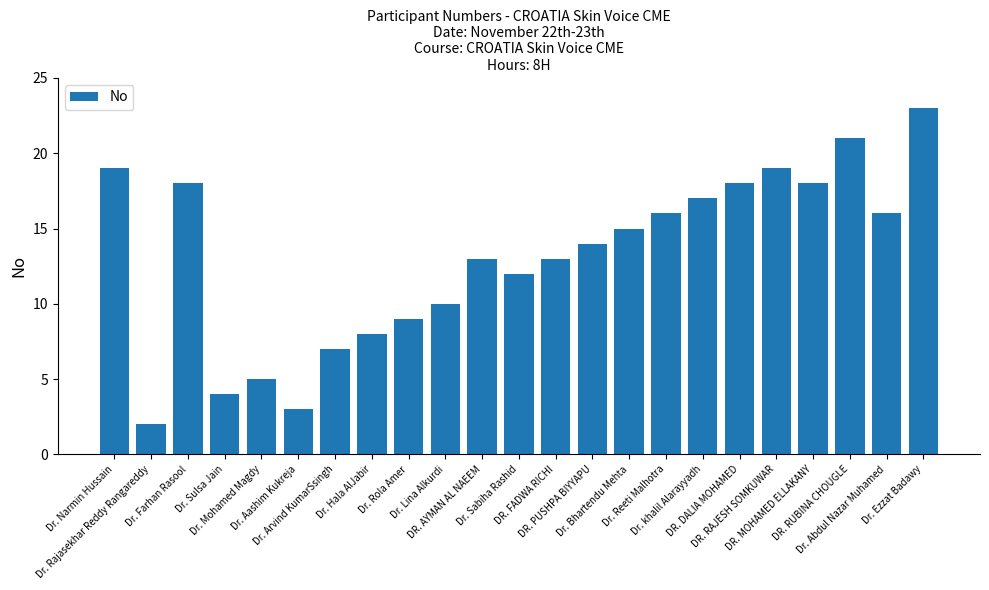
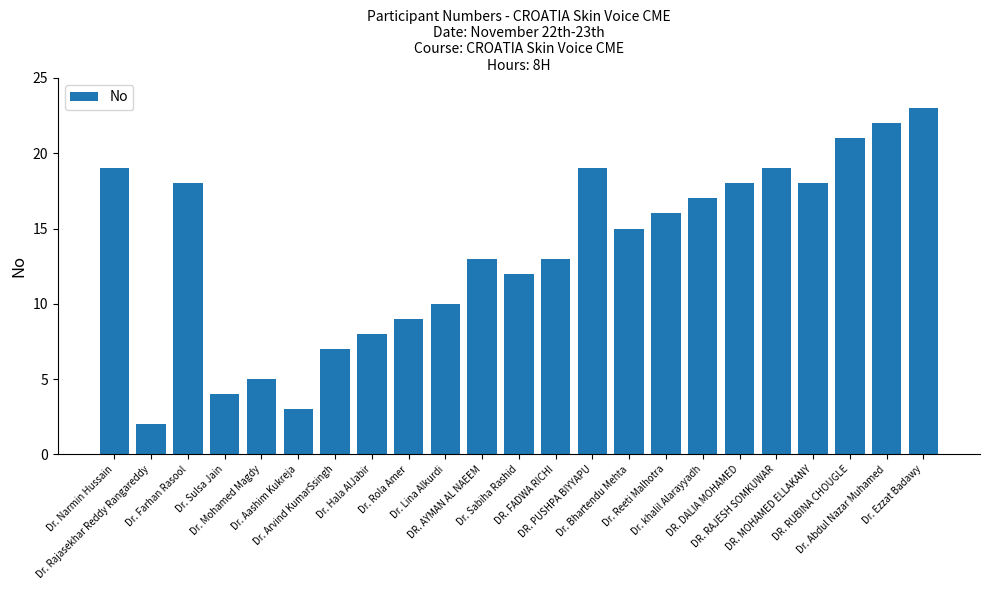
  {
    "Dr. Narmin Hussain": 19,
    "Dr. Rajasekhar Reddy Rangareddy": 2,
    "Dr. Farhan Rasool": 18,
    "Dr. Sulsa Jain": 4,
    "Dr. Mohamed Magdy": 5,
    "Dr. Aashim Kukreja": 3,
    "Dr. Arvind KumarSsingh": 7,
    "Dr. Hala AlJabir": 8,
    "Dr. Rola Amer": 9,
    "Dr. Lina Alkurdi": 10,
    "DR. AYMAN AL NAEEM": 13,
    "Dr. Sabiha Rashid": 12,
    "DR. FADWA RICHI": 13,
-   "DR. PUSHPA BIYYAPU": 14,
+   "DR. PUSHPA BIYYAPU": 19,
    "Dr. Bhartendu Mehta": 15,
    "Dr. Reeti Malhotra": 16,
    "Dr. khalil Alarayyadh": 17,
    "DR. DALIA MOHAMED": 18,
    "DR. RAJESH SOMKUWAR": 19,
    "DR. MOHAMED ELLAKANY": 18,
    "DR. RUBINA CHOUGLE": 21,
-   "Dr. Abdul Nazar Muhamed": 16,
+   "Dr. Abdul Nazar Muhamed": 22,
    "Dr. Ezzat Badawy": 23
  }
